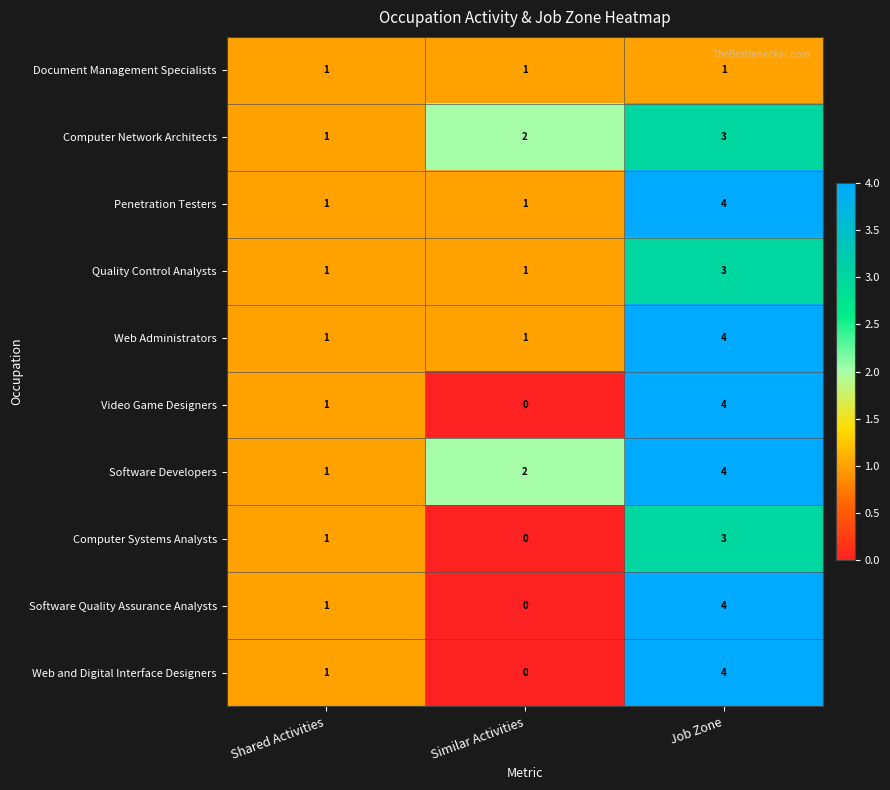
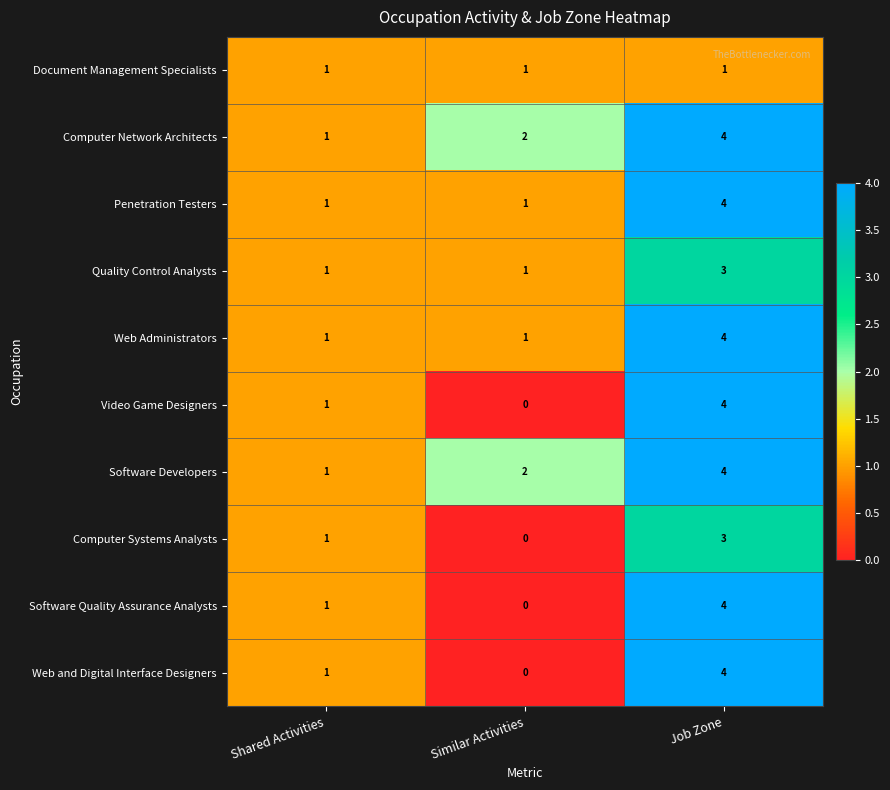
  {
    "Document Management Specialists": {
      "Shared Activities": 1,
      "Similar Activities": 1
    },
    "Computer Network Architects": {
      "Shared Activities": 1,
      "Similar Activities": 2,
-     "Job Zone": 3
+     "Job Zone": 4
    },
    "Penetration Testers": {
      "Shared Activities": 1,
      "Similar Activities": 1,
      "Job Zone": 4
    },
    "Quality Control Analysts": {
      "Shared Activities": 1,
      "Similar Activities": 1,
      "Job Zone": 3
    },
    "Web Administrators": {
      "Shared Activities": 1,
      "Similar Activities": 1,
      "Job Zone": 4
    },
    "Video Game Designers": {
      "Shared Activities": 1,
      "Similar Activities": 0,
      "Job Zone": 4
    },
    "Software Developers": {
      "Shared Activities": 1,
      "Similar Activities": 2,
      "Job Zone": 4
    },
    "Computer Systems Analysts": {
      "Shared Activities": 1,
      "Similar Activities": 0,
      "Job Zone": 3
    },
    "Software Quality Assurance Analysts": {
      "Shared Activities": 1,
      "Similar Activities": 0,
      "Job Zone": 4
    },
    "Web and Digital Interface Designers": {
      "Shared Activities": 1,
      "Similar Activities": 0,
      "Job Zone": 4
    }
  }
